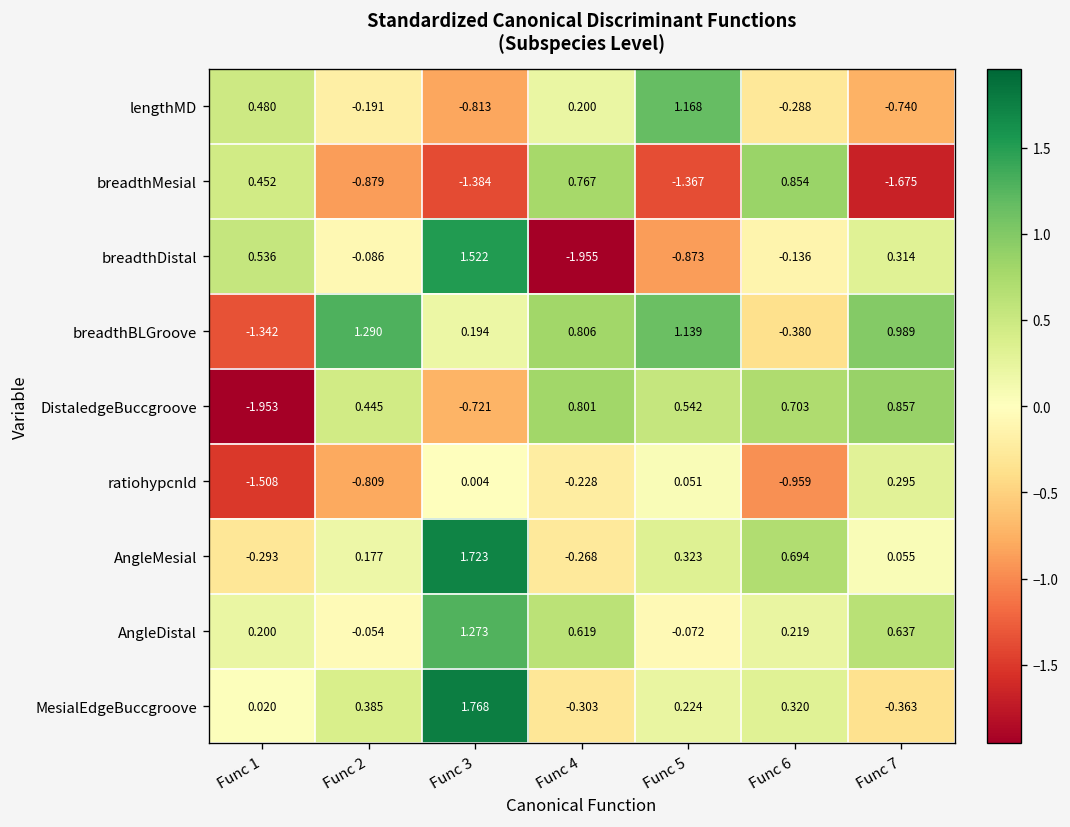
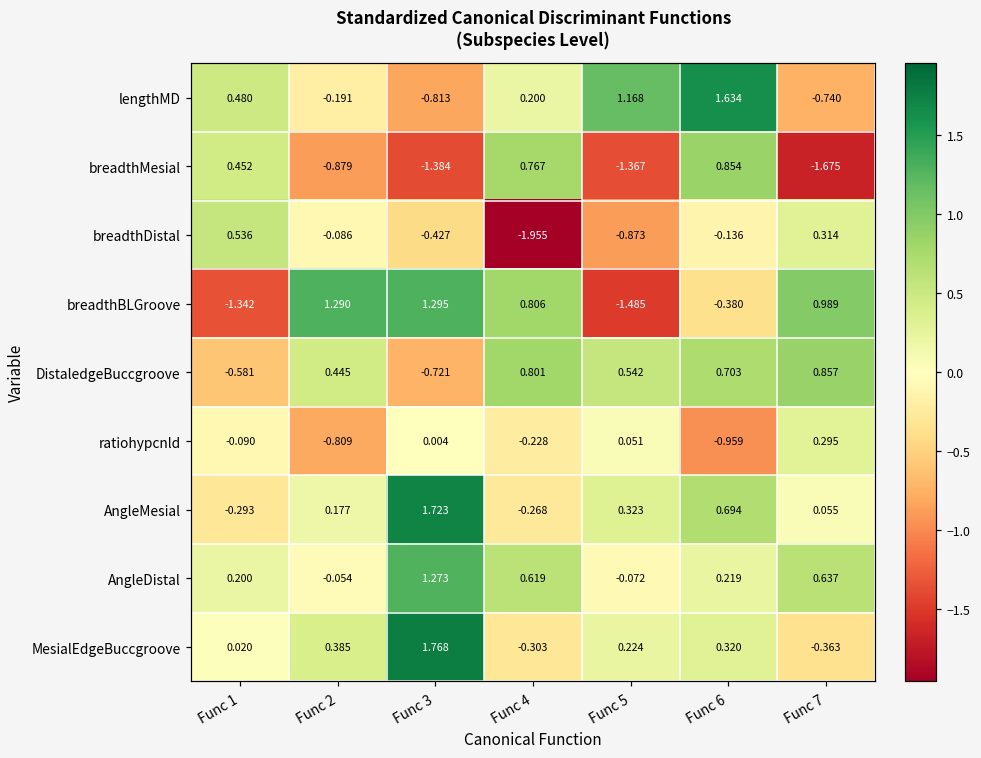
  {
    "lengthMD": {
      "Func 1": 0.480,
      "Func 2": -0.191,
      "Func 3": -0.813,
      "Func 4": 0.200,
      "Func 5": 1.168,
-     "Func 6": -0.288,
+     "Func 6": 1.634,
      "Func 7": -0.740
    },
    "breadthMesial": {
      "Func 1": 0.452,
      "Func 2": -0.879,
      "Func 3": -1.384,
      "Func 4": 0.767,
      "Func 5": -1.367,
      "Func 6": 0.854,
      "Func 7": -1.675
    },
    "breadthDistal": {
      "Func 1": 0.536,
      "Func 2": -0.086,
-     "Func 3": 1.522,
+     "Func 3": -0.427,
      "Func 4": -1.955,
      "Func 5": -0.873,
      "Func 6": -0.136,
      "Func 7": 0.314
    },
    "breadthBLGroove": {
      "Func 1": -1.342,
      "Func 2": 1.290,
-     "Func 3": 0.194,
+     "Func 3": 1.295,
      "Func 4": 0.806,
-     "Func 5": 1.139,
+     "Func 5": -1.485,
      "Func 6": -0.380,
      "Func 7": 0.989
    },
    "DistaledgeBuccgroove": {
-     "Func 1": -1.953,
+     "Func 1": -0.581,
      "Func 2": 0.445,
      "Func 3": -0.721,
      "Func 4": 0.801,
      "Func 5": 0.542,
      "Func 6": 0.703,
      "Func 7": 0.857
    },
    "ratiohypcnld": {
-     "Func 1": -1.508,
+     "Func 1": -0.090,
      "Func 2": -0.809,
      "Func 3": 0.004,
      "Func 4": -0.228,
      "Func 5": 0.051,
      "Func 6": -0.959,
      "Func 7": 0.295
    },
    "AngleMesial": {
      "Func 1": -0.293,
      "Func 2": 0.177,
      "Func 3": 1.723,
      "Func 4": -0.268,
      "Func 5": 0.323,
      "Func 6": 0.694,
      "Func 7": 0.055
    },
    "AngleDistal": {
      "Func 1": 0.200,
      "Func 2": -0.054,
      "Func 3": 1.273,
      "Func 4": 0.619,
      "Func 5": -0.072,
      "Func 6": 0.219,
      "Func 7": 0.637
    },
    "MesialEdgeBuccgroove": {
      "Func 1": 0.020,
      "Func 2": 0.385,
      "Func 3": 1.768,
      "Func 4": -0.303,
      "Func 5": 0.224,
      "Func 6": 0.320,
      "Func 7": -0.363
    }
  }
